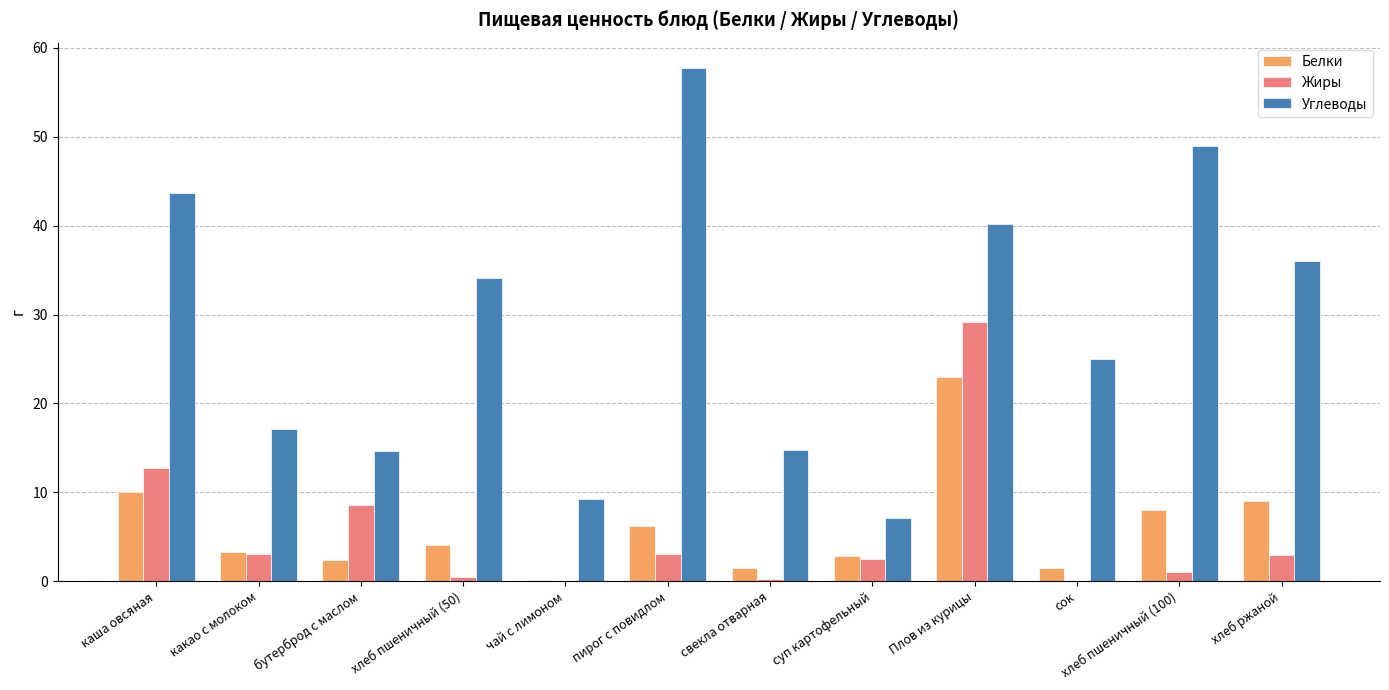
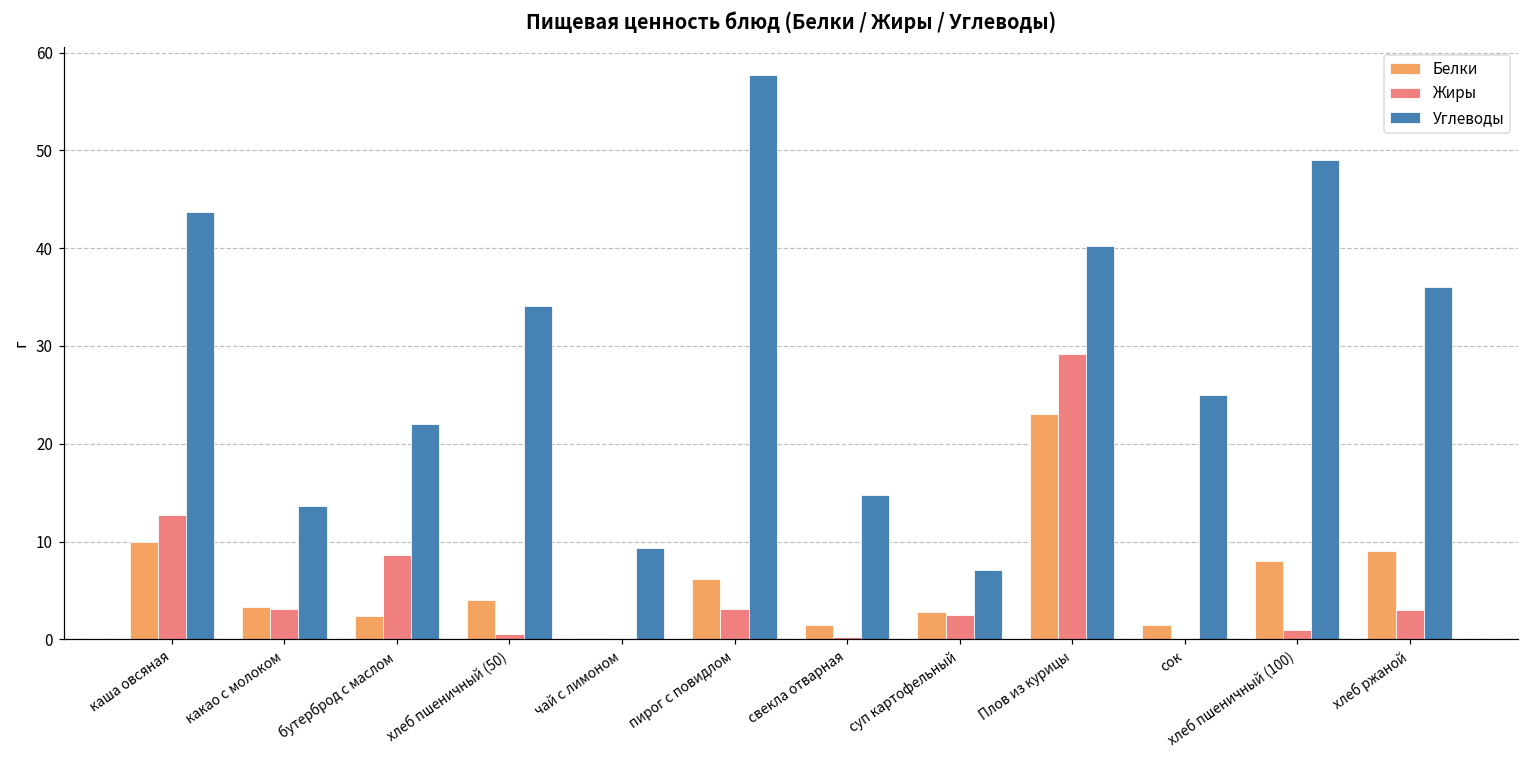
  {
    "Углеводы": {
      "каша овсяная": 44,
-     "какао с молоком": 17,
-     "бутерброд с маслом": 15,
+     "какао с молоком": 14,
+     "бутерброд с маслом": 22,
      "хлеб пшеничный (50)": 34,
      "чай с лимоном": 9,
      "пирог с повидлом": 58,
      "свекла отварная": 15,
      "суп картофельный": 7,
      "Плов из курицы": 40,
      "сок": 25,
      "хлеб пшеничный (100)": 49,
      "хлеб ржаной": 36
    }
  }
